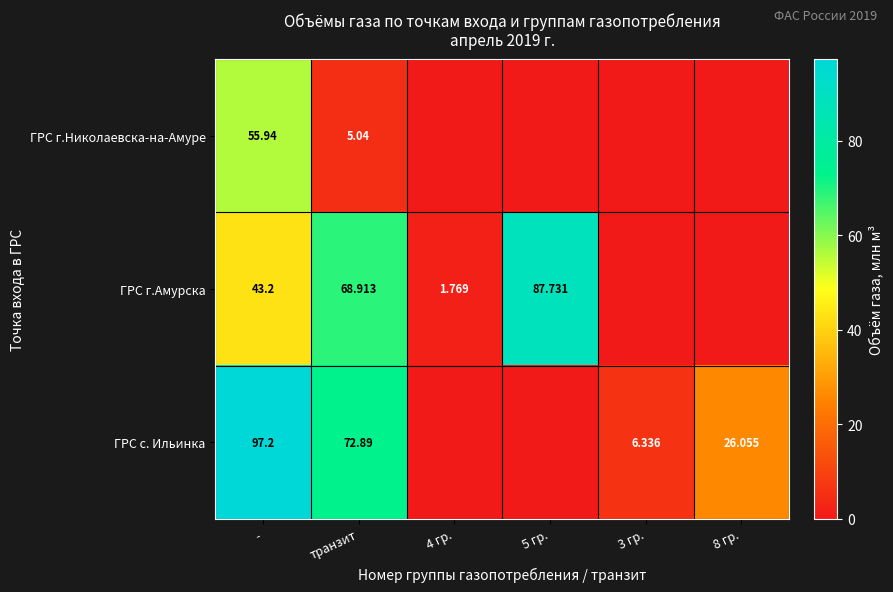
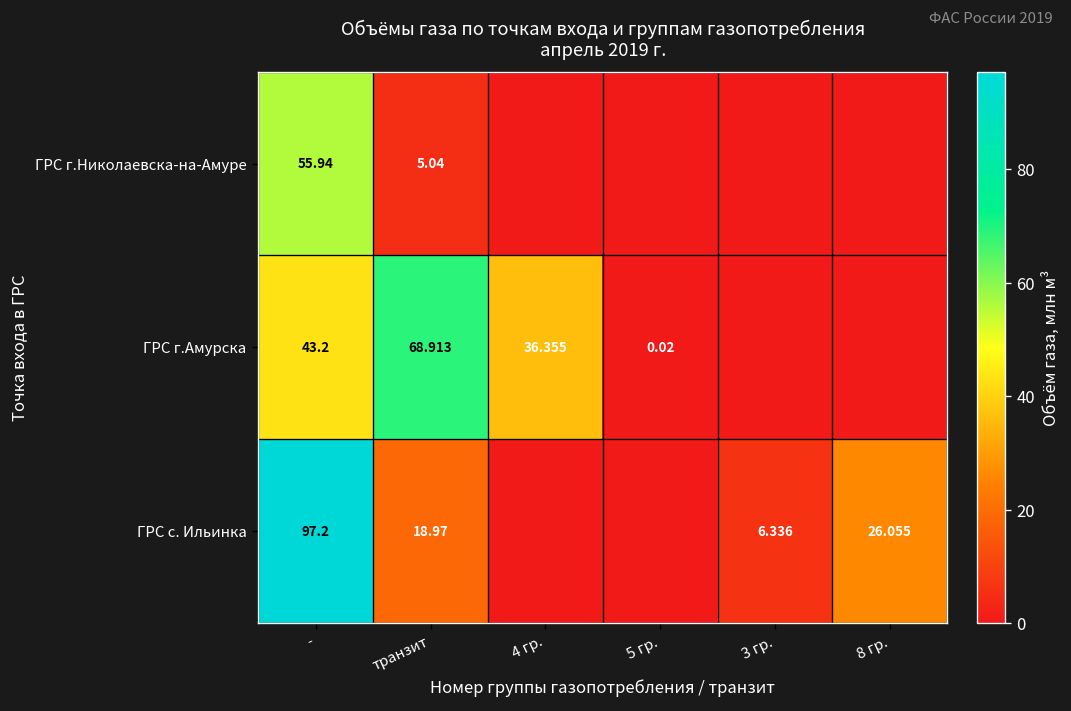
  {
    "ГРС г.Николаевска-на-Амуре": {
      "-": 55.94,
      "транзит": 5.04
    },
    "ГРС г.Амурска": {
      "-": 43.2,
      "транзит": 68.913,
-     "4 гр.": 1.769,
-     "5 гр.": 87.731
+     "4 гр.": 36.355,
+     "5 гр.": 0.02
    },
    "ГРС с. Ильинка": {
      "-": 97.2,
-     "транзит": 72.89,
+     "транзит": 18.97,
      "3 гр.": 6.336,
      "8 гр.": 26.055
    }
  }
